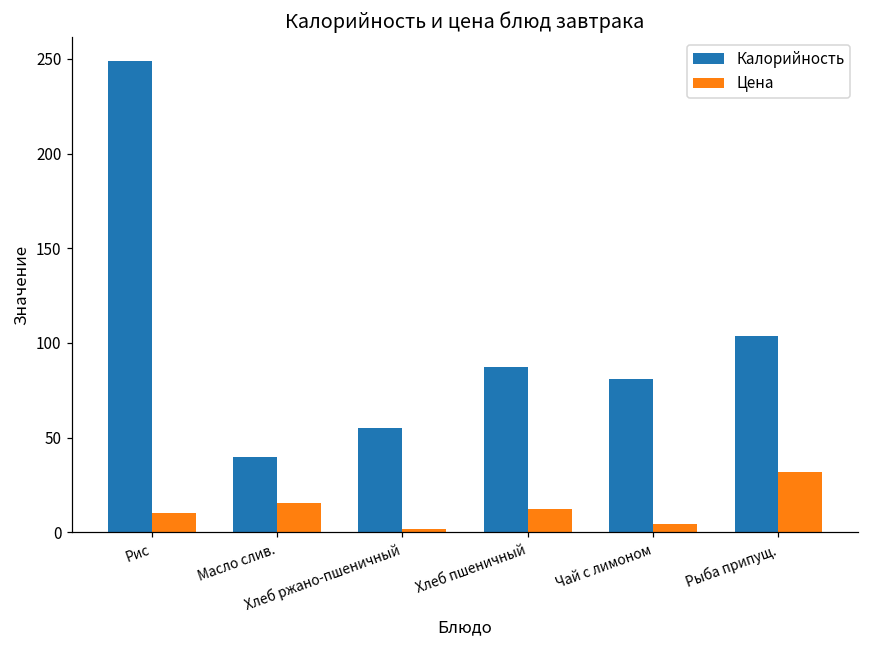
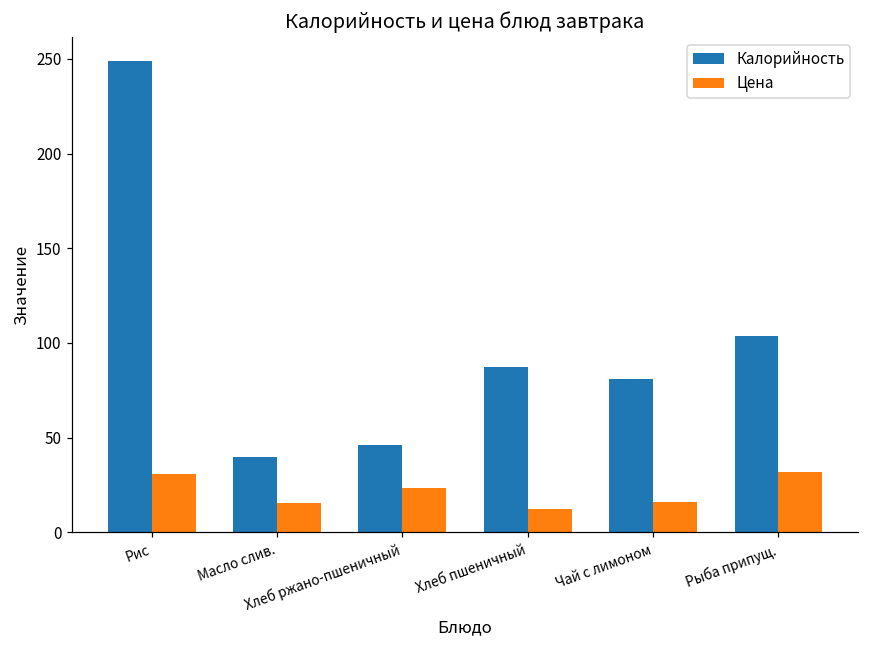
  {
    "Калорийность": {
      "Рис": 249,
      "Масло слив.": 40,
-     "Хлеб ржано-пшеничный": 55,
+     "Хлеб ржано-пшеничный": 46,
      "Хлеб пшеничный": 88,
      "Чай с лимоном": 81,
      "Рыба припущ.": 104
    },
    "Цена": {
-     "Рис": 10,
+     "Рис": 31,
      "Масло слив.": 16,
-     "Хлеб ржано-пшеничный": 2,
+     "Хлеб ржано-пшеничный": 24,
      "Хлеб пшеничный": 13,
-     "Чай с лимоном": 5,
+     "Чай с лимоном": 16,
      "Рыба припущ.": 32
    }
  }
